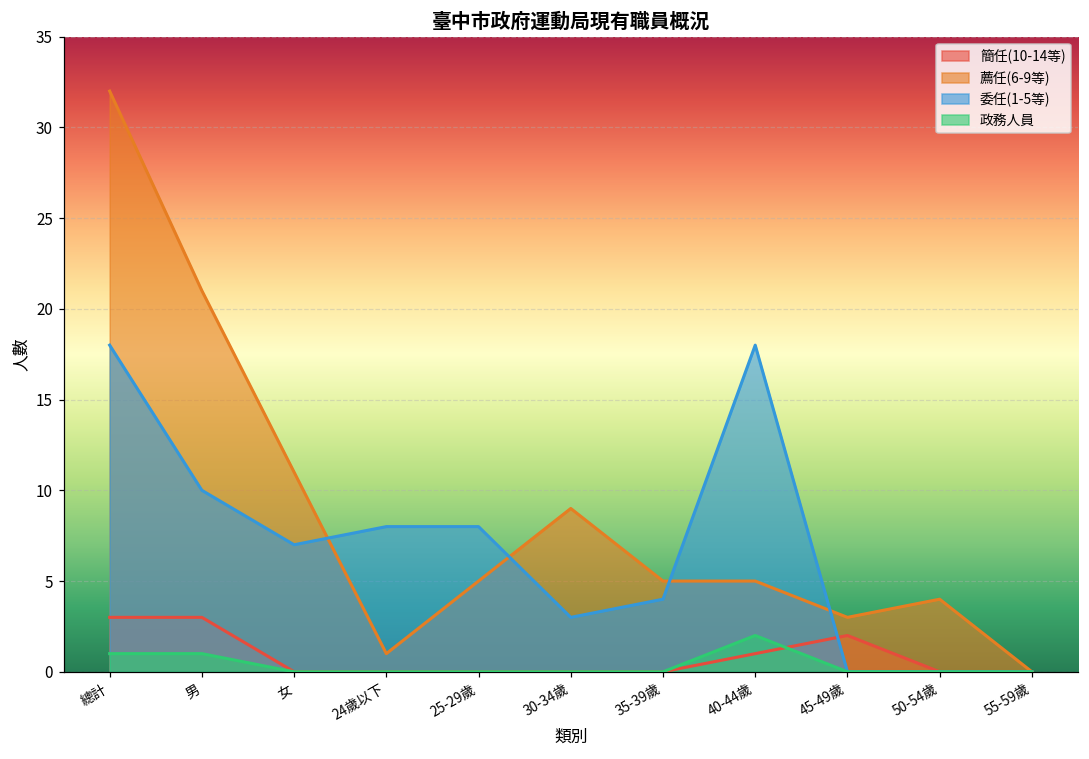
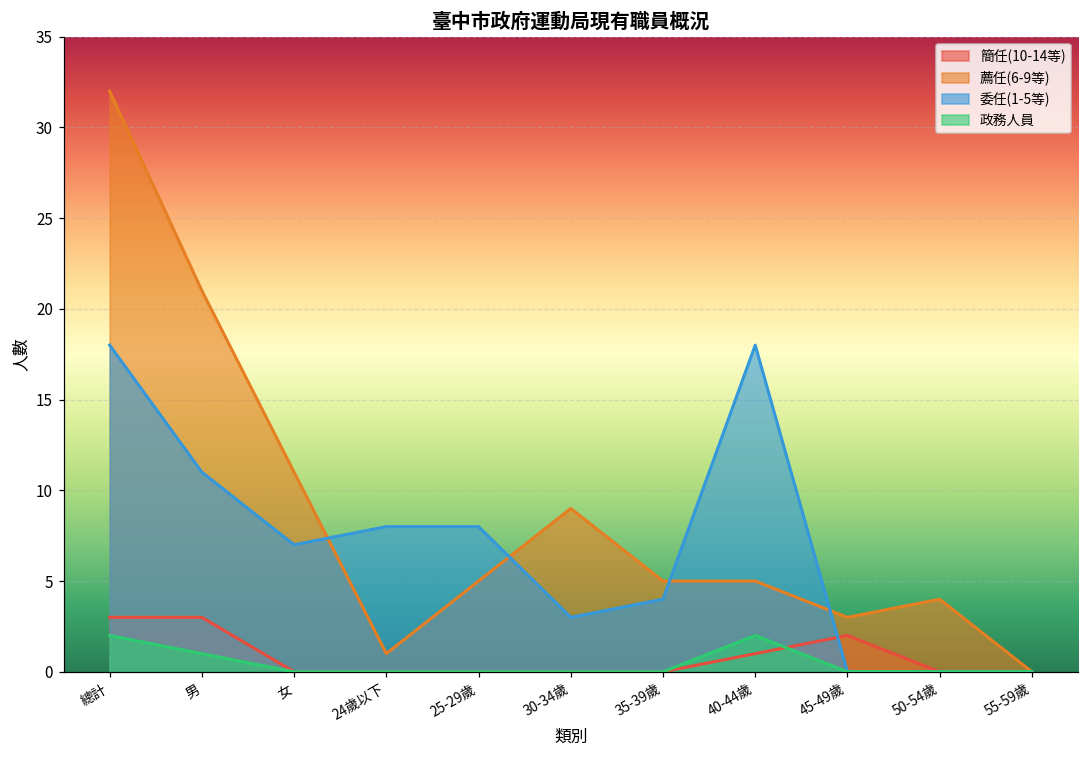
  {
    "委任(1-5等)": {
      "總計": 18,
-     "男": 10,
+     "男": 11,
      "女": 7,
      "24歲以下": 8,
      "25-29歲": 8,
      "30-34歲": 3,
      "35-39歲": 4,
      "40-44歲": 18
    },
    "政務人員": {
-     "總計": 1,
+     "總計": 2,
      "男": 1,
      "40-44歲": 2
    }
  }
